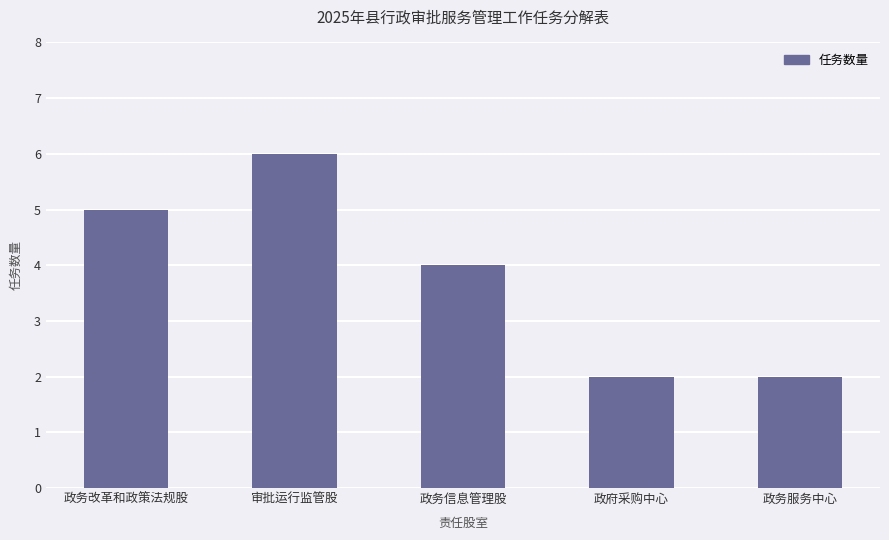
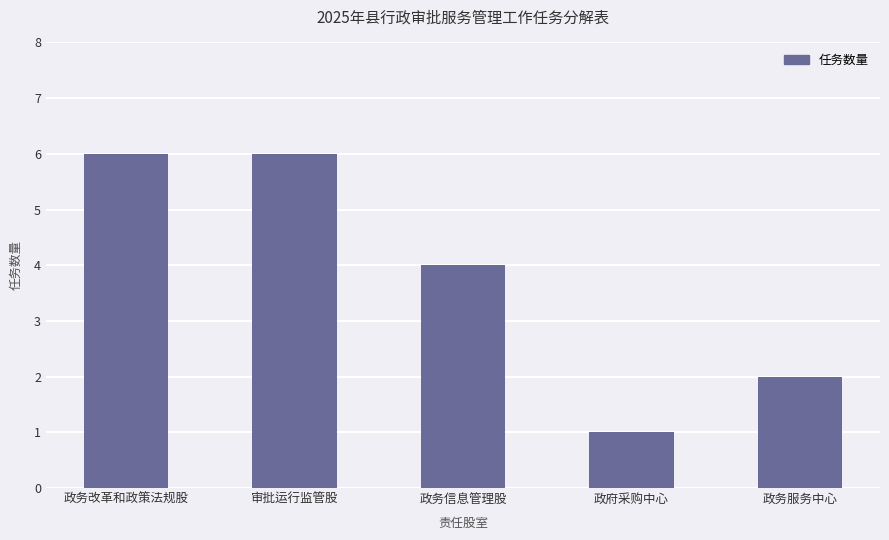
  {
-   "政务改革和政策法规股": 5,
+   "政务改革和政策法规股": 6,
    "审批运行监管股": 6,
    "政务信息管理股": 4,
-   "政府采购中心": 2,
+   "政府采购中心": 1,
    "政务服务中心": 2
  }
